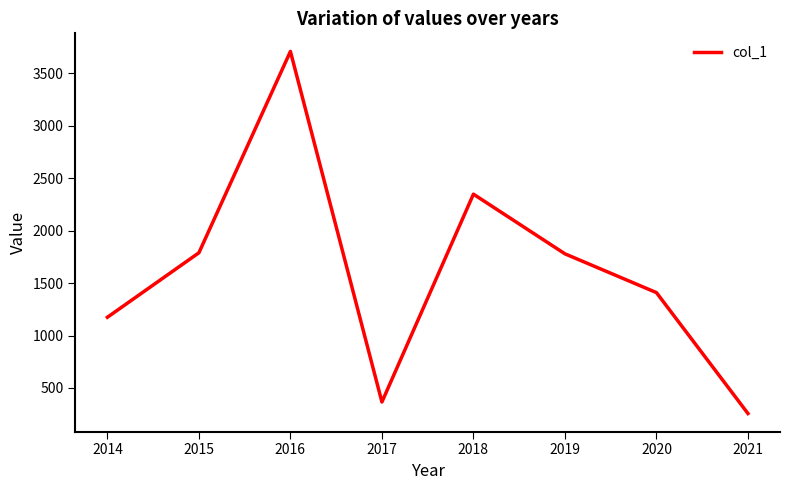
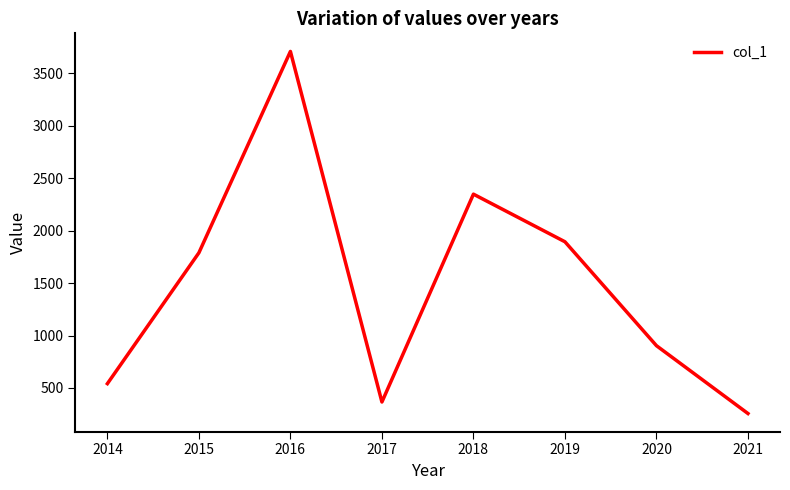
  {
-   "2014": 1170,
+   "2014": 540,
    "2015": 1790,
    "2016": 3710,
    "2017": 370,
    "2018": 2350,
-   "2019": 1780,
-   "2020": 1410,
+   "2019": 1890,
+   "2020": 900,
    "2021": 260
  }
